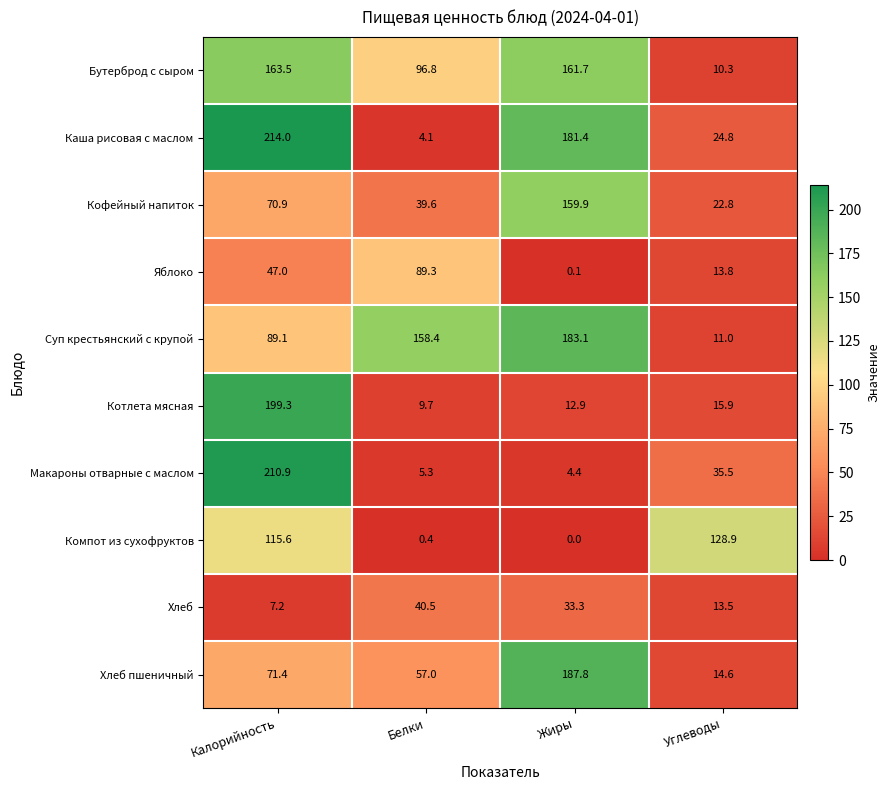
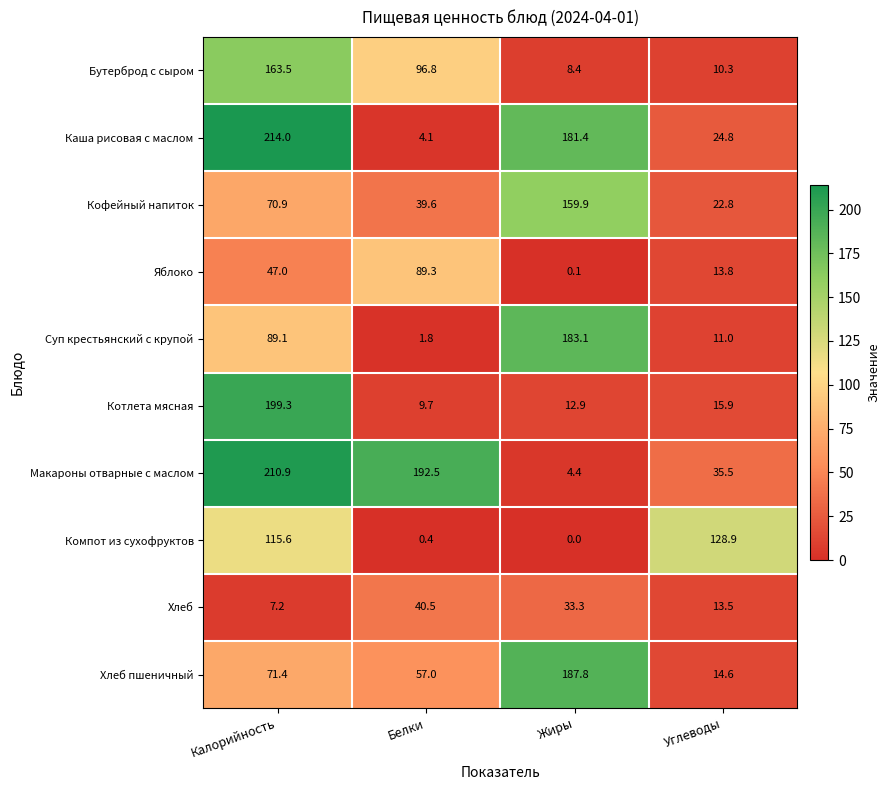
  {
    "Бутерброд с сыром": {
      "Калорийность": 163.5,
      "Белки": 96.8,
-     "Жиры": 161.7,
+     "Жиры": 8.4,
      "Углеводы": 10.3
    },
    "Каша рисовая с маслом": {
      "Калорийность": 214.0,
      "Белки": 4.1,
      "Жиры": 181.4,
      "Углеводы": 24.8
    },
    "Кофейный напиток": {
      "Калорийность": 70.9,
      "Белки": 39.6,
      "Жиры": 159.9,
      "Углеводы": 22.8
    },
    "Яблоко": {
      "Калорийность": 47.0,
      "Белки": 89.3,
      "Жиры": 0.1,
      "Углеводы": 13.8
    },
    "Суп крестьянский с крупой": {
      "Калорийность": 89.1,
-     "Белки": 158.4,
+     "Белки": 1.8,
      "Жиры": 183.1,
      "Углеводы": 11.0
    },
    "Котлета мясная": {
      "Калорийность": 199.3,
      "Белки": 9.7,
      "Жиры": 12.9,
      "Углеводы": 15.9
    },
    "Макароны отварные с маслом": {
      "Калорийность": 210.9,
-     "Белки": 5.3,
+     "Белки": 192.5,
      "Жиры": 4.4,
      "Углеводы": 35.5
    },
    "Компот из сухофруктов": {
      "Калорийность": 115.6,
      "Белки": 0.4,
      "Жиры": 0.0,
      "Углеводы": 128.9
    },
    "Хлеб": {
      "Калорийность": 7.2,
      "Белки": 40.5,
      "Жиры": 33.3,
      "Углеводы": 13.5
    },
    "Хлеб пшеничный": {
      "Калорийность": 71.4,
      "Белки": 57.0,
      "Жиры": 187.8,
      "Углеводы": 14.6
    }
  }
